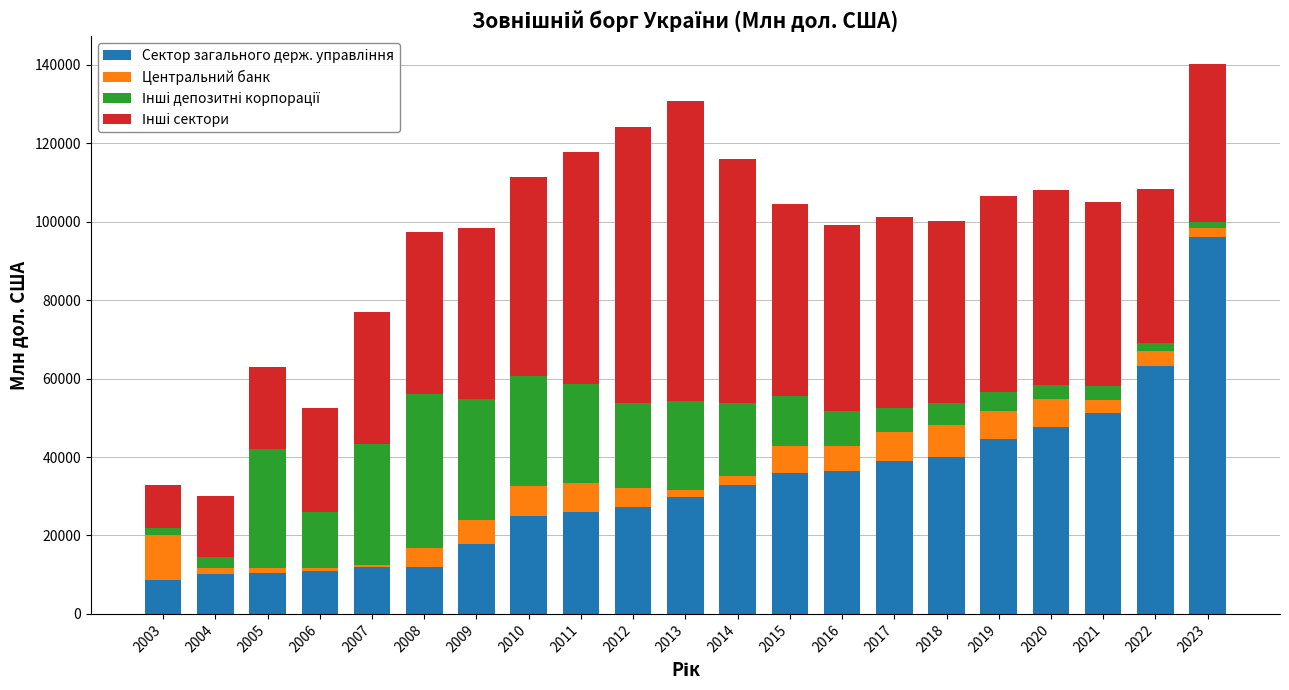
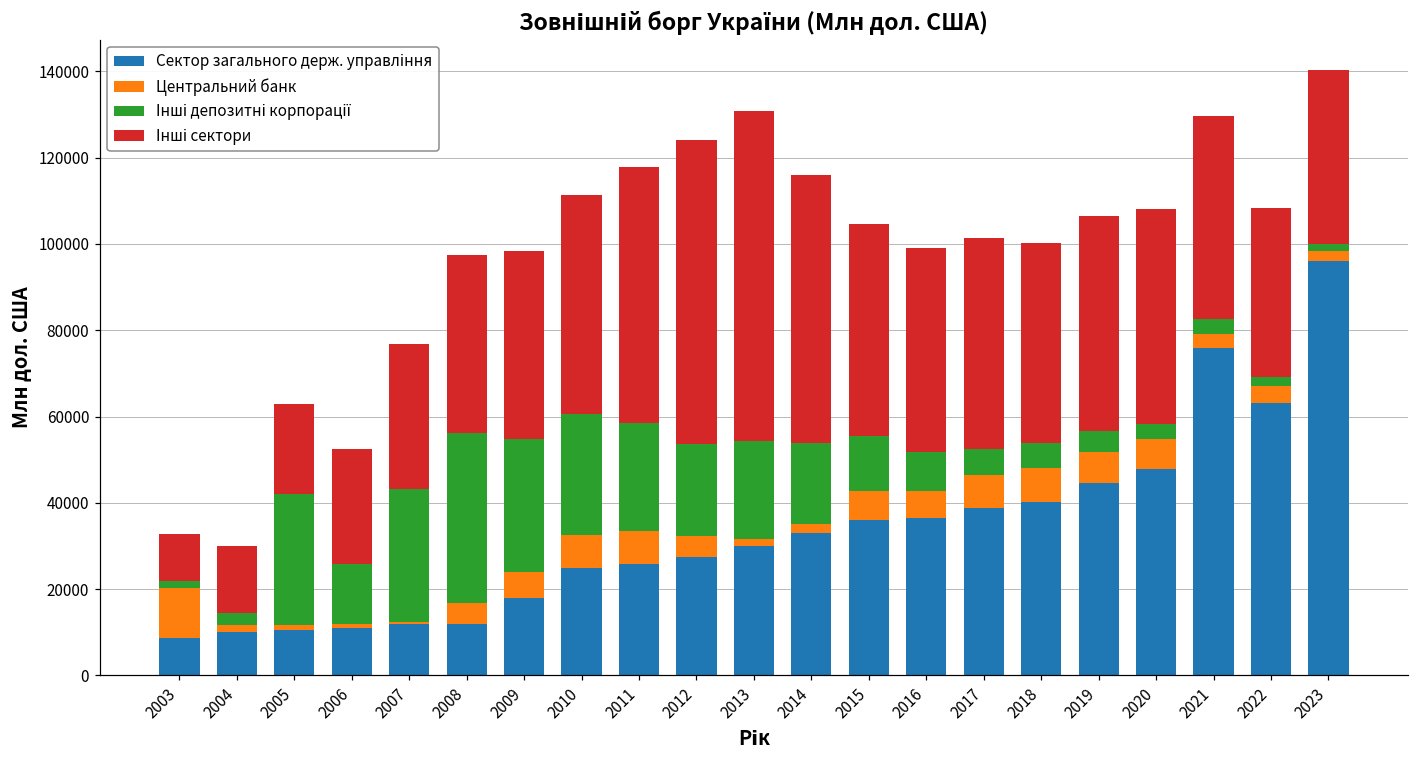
  {
    "Сектор загального держ. управління": {
      "2003": 9000,
      "2004": 10000,
      "2005": 11000,
      "2006": 11000,
      "2007": 12000,
      "2008": 12000,
      "2009": 18000,
      "2010": 25000,
      "2011": 26000,
      "2012": 27000,
      "2013": 30000,
      "2014": 33000,
      "2015": 36000,
      "2016": 36000,
      "2017": 39000,
      "2018": 40000,
      "2019": 45000,
      "2020": 48000,
-     "2021": 51000,
+     "2021": 76000,
      "2022": 63000,
      "2023": 96000
    },
    "Центральний банк": {
      "2003": 11000,
      "2004": 2000,
      "2005": 1000,
      "2006": 1000,
      "2008": 5000,
      "2009": 6000,
      "2010": 8000,
      "2011": 7000,
      "2012": 5000,
      "2013": 2000,
      "2014": 2000,
      "2015": 7000,
      "2016": 6000,
      "2017": 7000,
      "2018": 8000,
      "2019": 7000,
      "2020": 7000,
      "2021": 3000,
      "2022": 4000,
      "2023": 2000
    },
    "Інші депозитні корпорації": {
      "2003": 2000,
      "2004": 3000,
      "2005": 30000,
      "2006": 14000,
      "2007": 31000,
      "2008": 39000,
      "2009": 31000,
      "2010": 28000,
      "2011": 25000,
      "2012": 22000,
      "2013": 23000,
      "2014": 19000,
      "2015": 13000,
      "2016": 9000,
      "2017": 6000,
      "2018": 6000,
      "2019": 5000,
      "2020": 4000,
      "2021": 3000,
      "2022": 2000,
      "2023": 2000
    },
    "Інші сектори": {
      "2003": 11000,
      "2004": 16000,
      "2005": 21000,
      "2006": 27000,
      "2007": 34000,
      "2008": 41000,
      "2009": 43000,
      "2010": 51000,
      "2011": 59000,
      "2012": 70000,
      "2013": 77000,
      "2014": 62000,
      "2015": 49000,
      "2016": 47000,
      "2017": 49000,
      "2018": 46000,
      "2019": 50000,
      "2020": 50000,
      "2021": 47000,
      "2022": 39000,
      "2023": 40000
    }
  }
